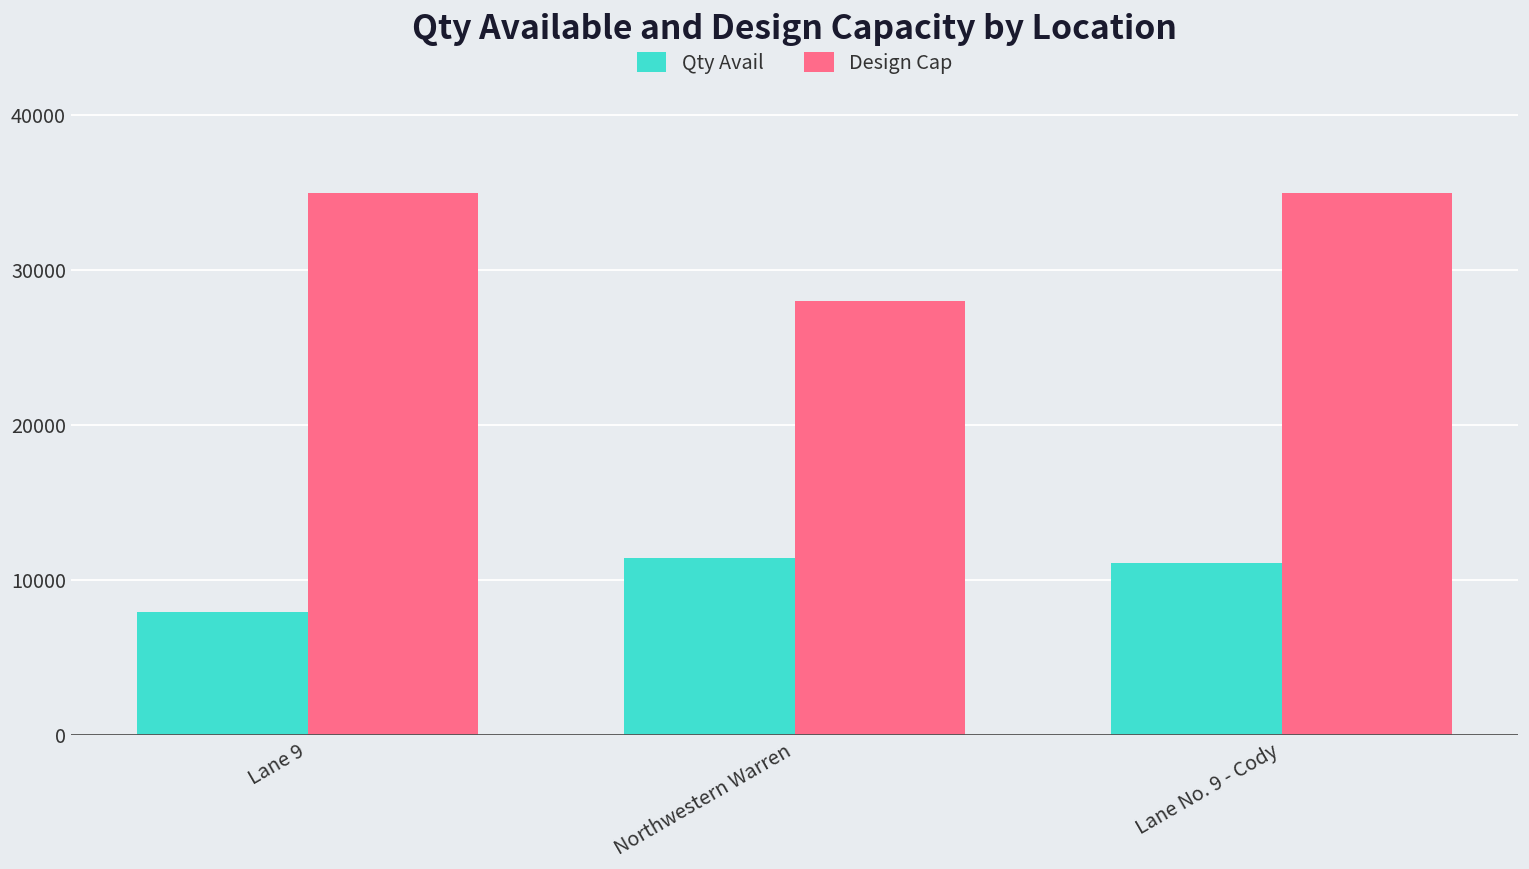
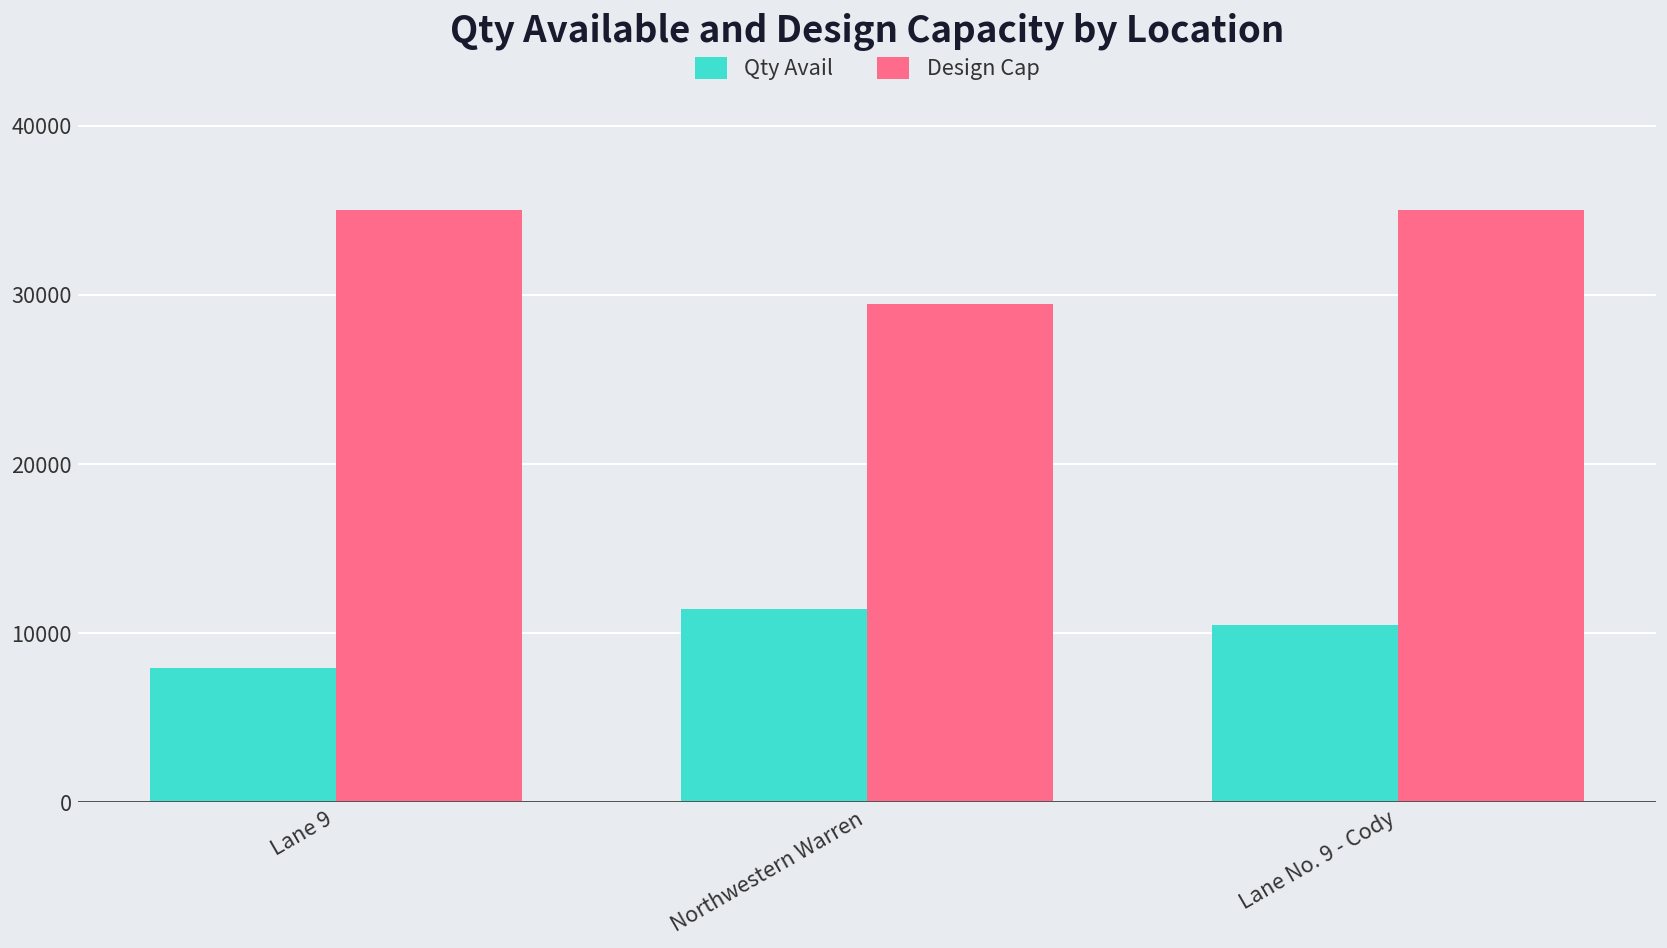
  {
    "Qty Avail": {
      "Lane 9": 8000,
      "Northwestern Warren": 11400,
-     "Lane No. 9 - Cody": 11100
+     "Lane No. 9 - Cody": 10500
    },
    "Design Cap": {
      "Lane 9": 35000,
-     "Northwestern Warren": 28000,
+     "Northwestern Warren": 29500,
      "Lane No. 9 - Cody": 35000
    }
  }
